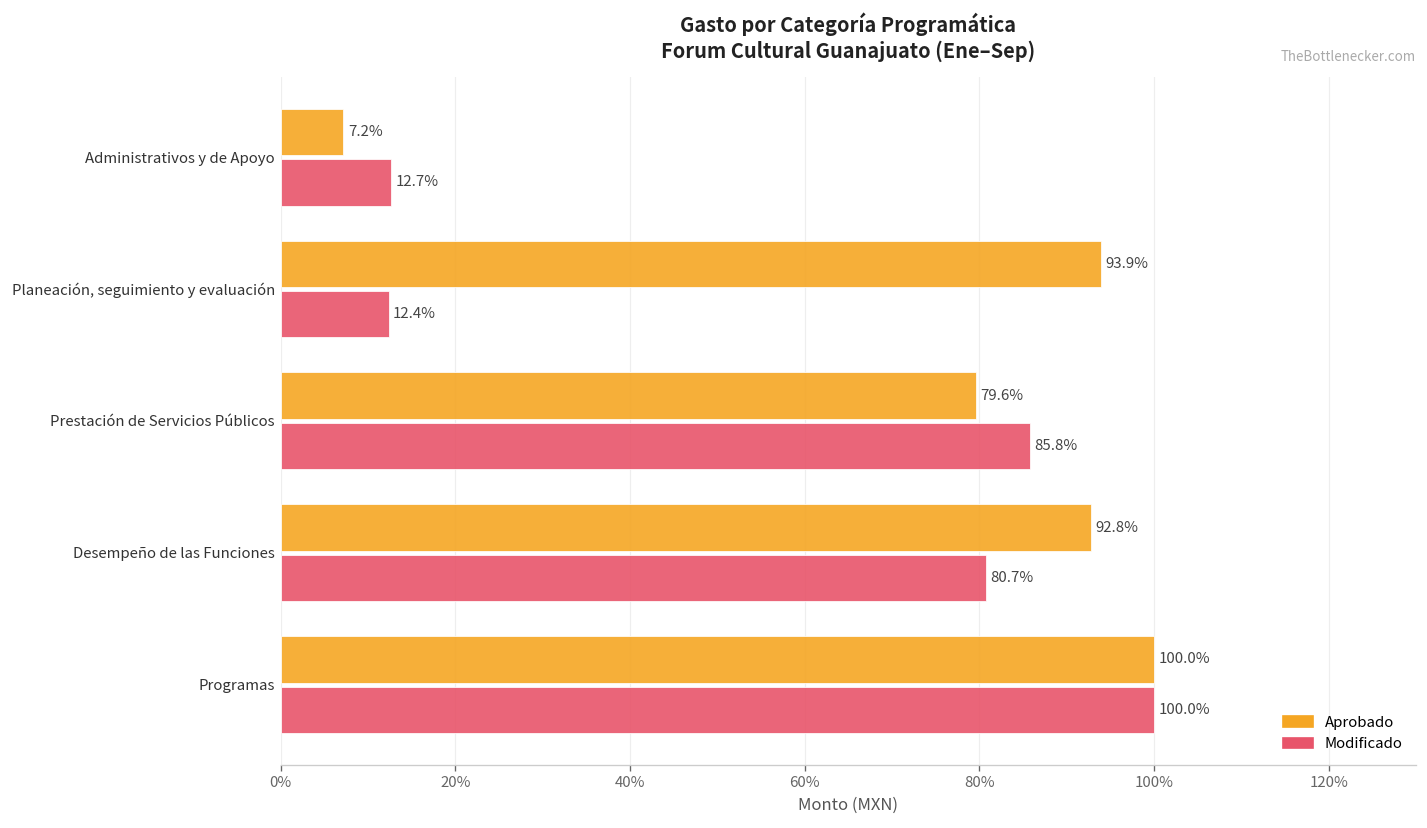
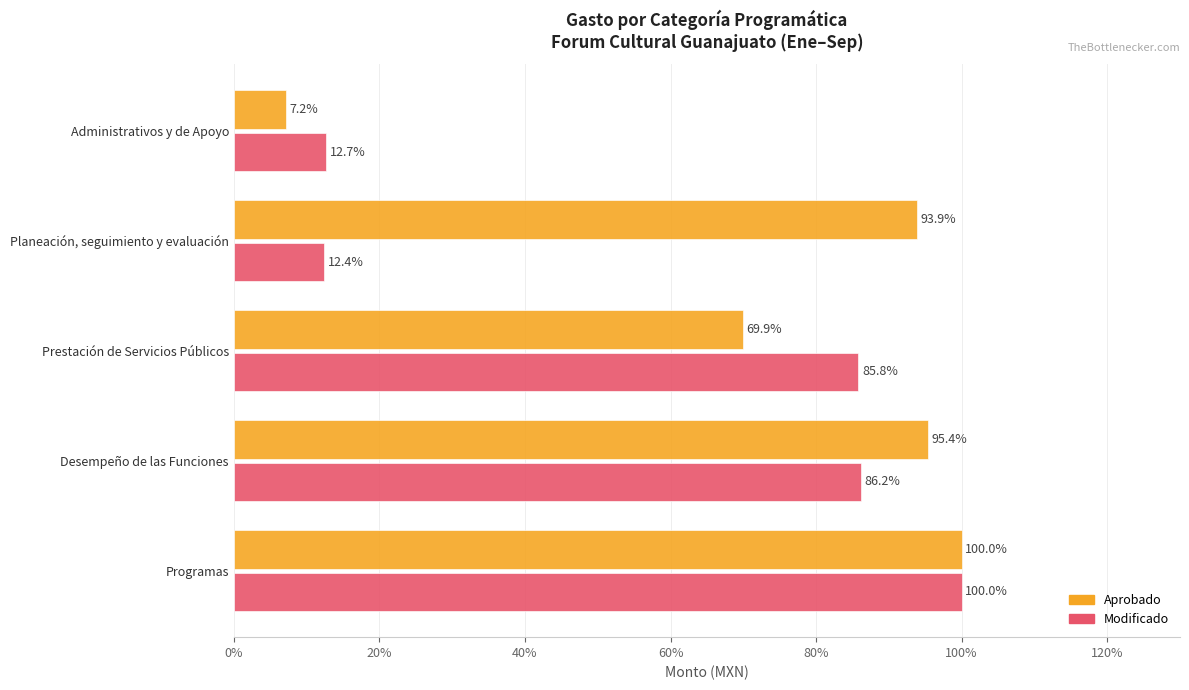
  {
    "Aprobado": {
      "Administrativos y de Apoyo": "7.2%",
      "Planeación, seguimiento y evaluación": "93.9%",
-     "Prestación de Servicios Públicos": "79.6%",
-     "Desempeño de las Funciones": "92.8%",
+     "Prestación de Servicios Públicos": "69.9%",
+     "Desempeño de las Funciones": "95.4%",
      "Programas": "100.0%"
    },
    "Modificado": {
      "Administrativos y de Apoyo": "12.7%",
      "Planeación, seguimiento y evaluación": "12.4%",
      "Prestación de Servicios Públicos": "85.8%",
-     "Desempeño de las Funciones": "80.7%",
+     "Desempeño de las Funciones": "86.2%",
      "Programas": "100.0%"
    }
  }
